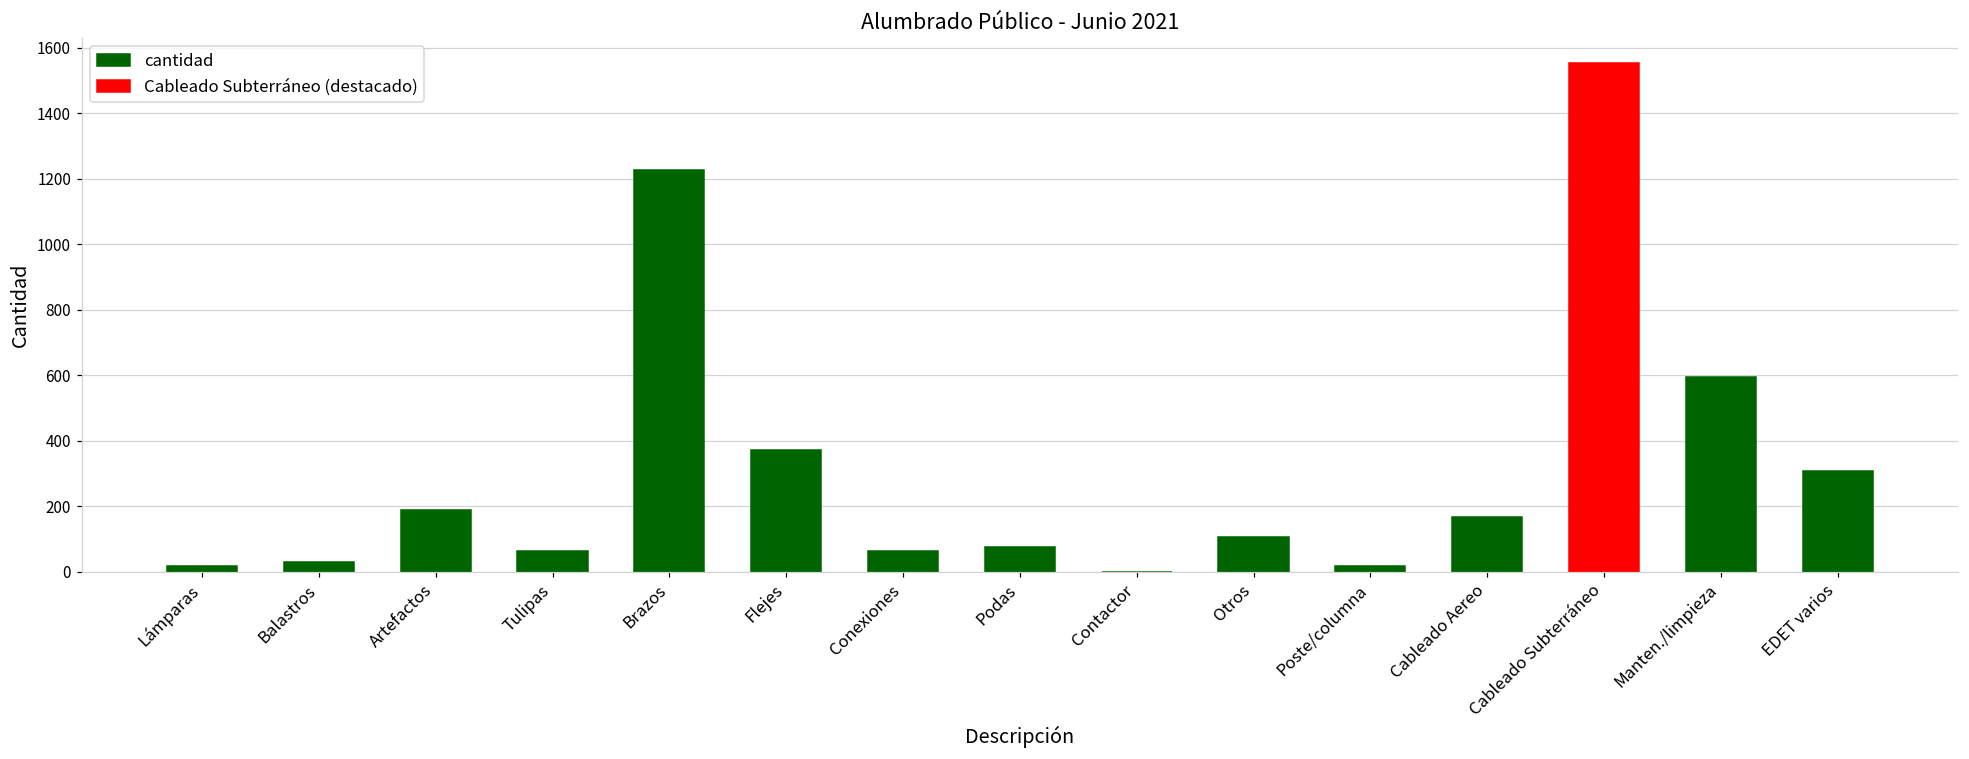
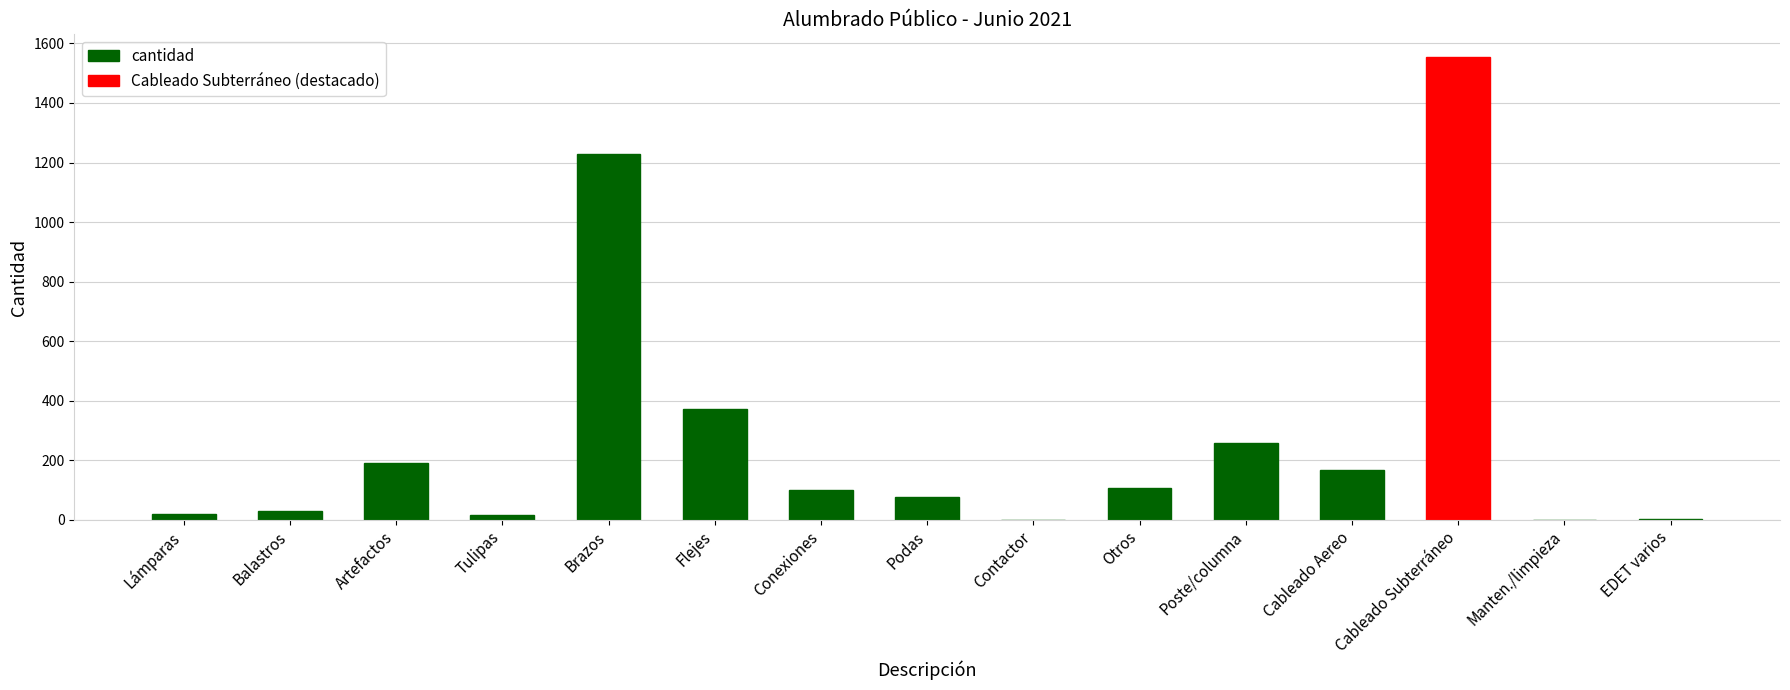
  {
    "Lámparas": 20,
    "Balastros": 30,
    "Artefactos": 190,
-   "Tulipas": 60,
+   "Tulipas": 10,
    "Brazos": 1230,
    "Flejes": 370,
-   "Conexiones": 60,
+   "Conexiones": 100,
    "Podas": 80,
    "Contactor": 0,
    "Otros": 110,
-   "Poste/columna": 20,
+   "Poste/columna": 260,
    "Cableado Aereo": 170,
    "Cableado Subterráneo": 1550,
-   "Manten./limpieza": 590,
-   "EDET varios": 310
+   "Manten./limpieza": 0,
+   "EDET varios": 0
  }
